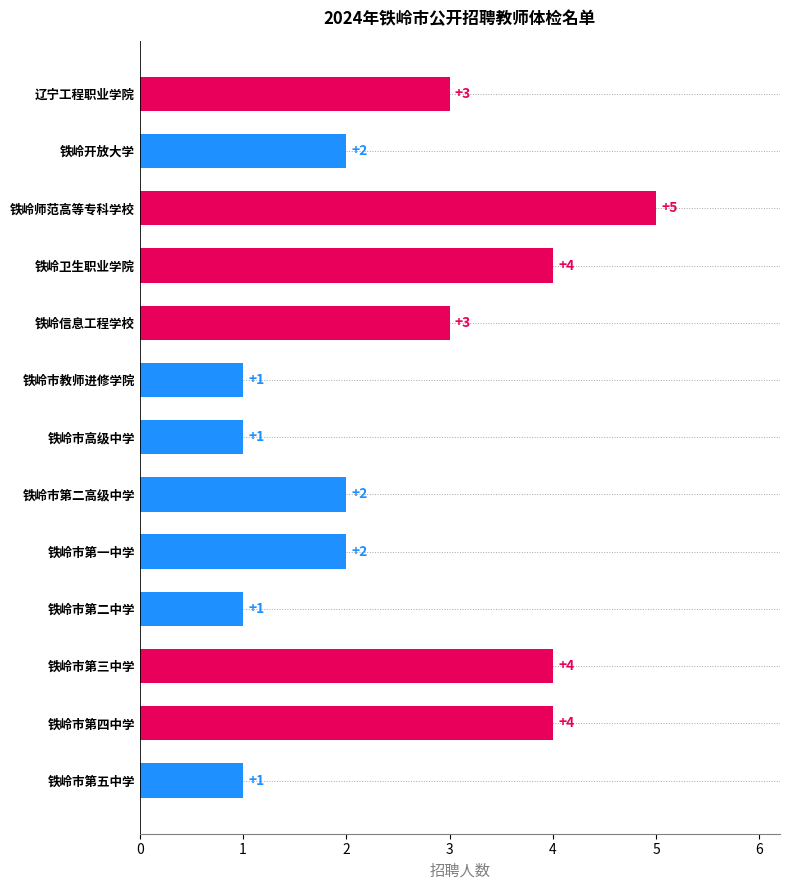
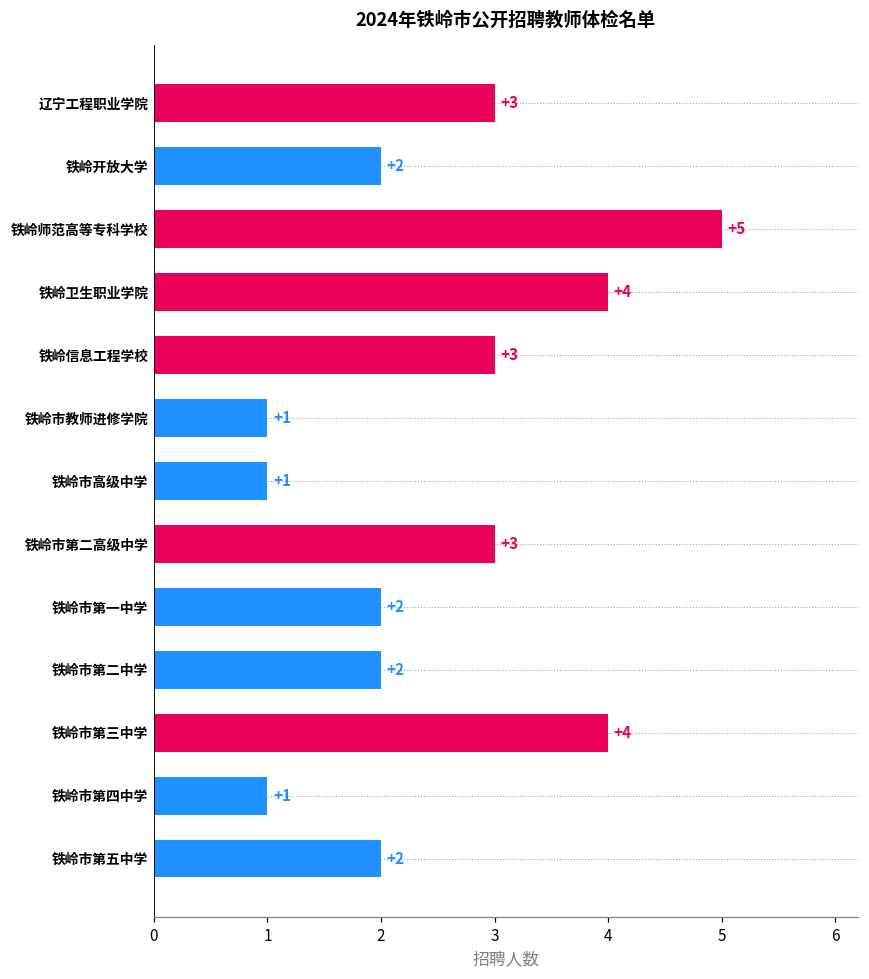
  {
    "辽宁工程职业学院": "+3",
    "铁岭开放大学": "+2",
    "铁岭师范高等专科学校": "+5",
    "铁岭卫生职业学院": "+4",
    "铁岭信息工程学校": "+3",
    "铁岭市教师进修学院": "+1",
    "铁岭市高级中学": "+1",
-   "铁岭市第二高级中学": "+2",
+   "铁岭市第二高级中学": "+3",
    "铁岭市第一中学": "+2",
-   "铁岭市第二中学": "+1",
+   "铁岭市第二中学": "+2",
    "铁岭市第三中学": "+4",
-   "铁岭市第四中学": "+4",
-   "铁岭市第五中学": "+1"
+   "铁岭市第四中学": "+1",
+   "铁岭市第五中学": "+2"
  }
